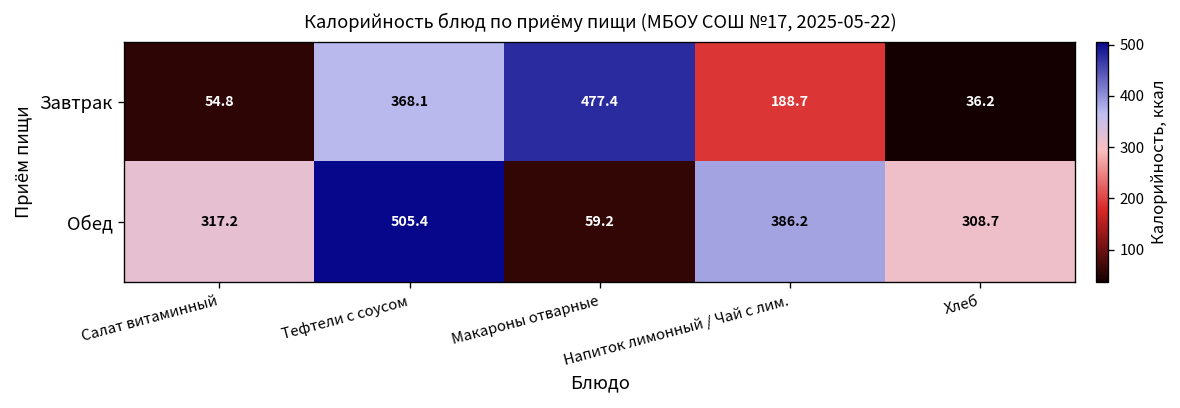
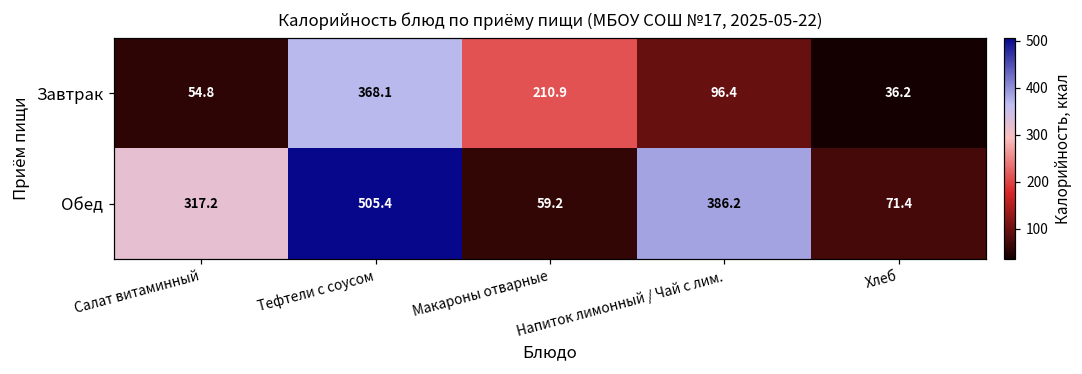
  {
    "Завтрак": {
      "Салат витаминный": 54.8,
      "Тефтели с соусом": 368.1,
-     "Макароны отварные": 477.4,
-     "Напиток лимонный / Чай с лим.": 188.7,
+     "Макароны отварные": 210.9,
+     "Напиток лимонный / Чай с лим.": 96.4,
      "Хлеб": 36.2
    },
    "Обед": {
      "Салат витаминный": 317.2,
      "Тефтели с соусом": 505.4,
      "Макароны отварные": 59.2,
      "Напиток лимонный / Чай с лим.": 386.2,
-     "Хлеб": 308.7
+     "Хлеб": 71.4
    }
  }
